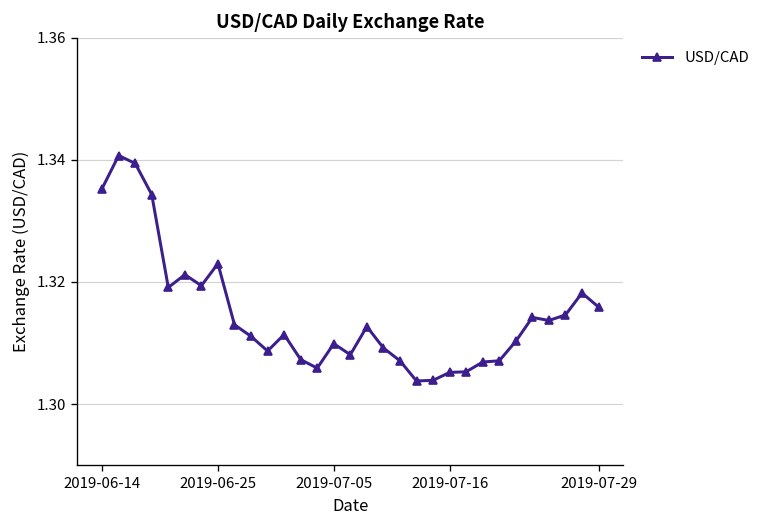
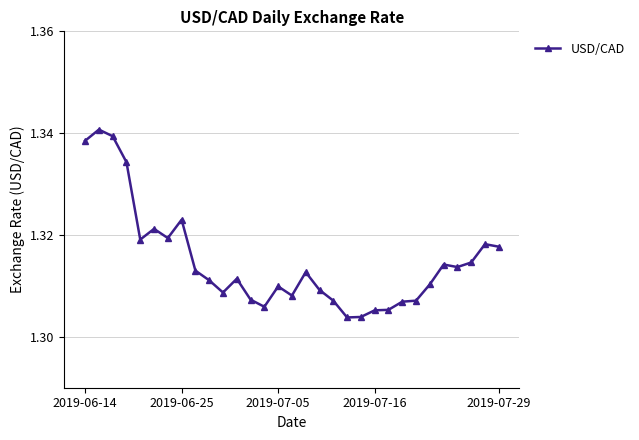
  {
-   "2019-06-14": 1.335,
+   "2019-06-14": 1.339,
    "2019-06-25": 1.323,
    "2019-07-05": 1.310,
    "2019-07-16": 1.305,
-   "2019-07-29": 1.316
+   "2019-07-29": 1.318
  }
